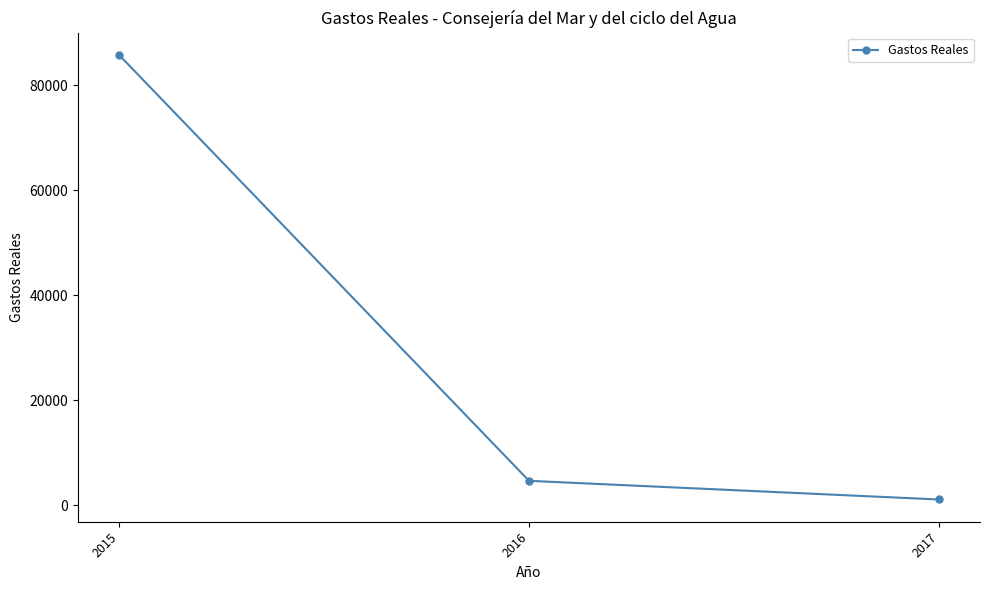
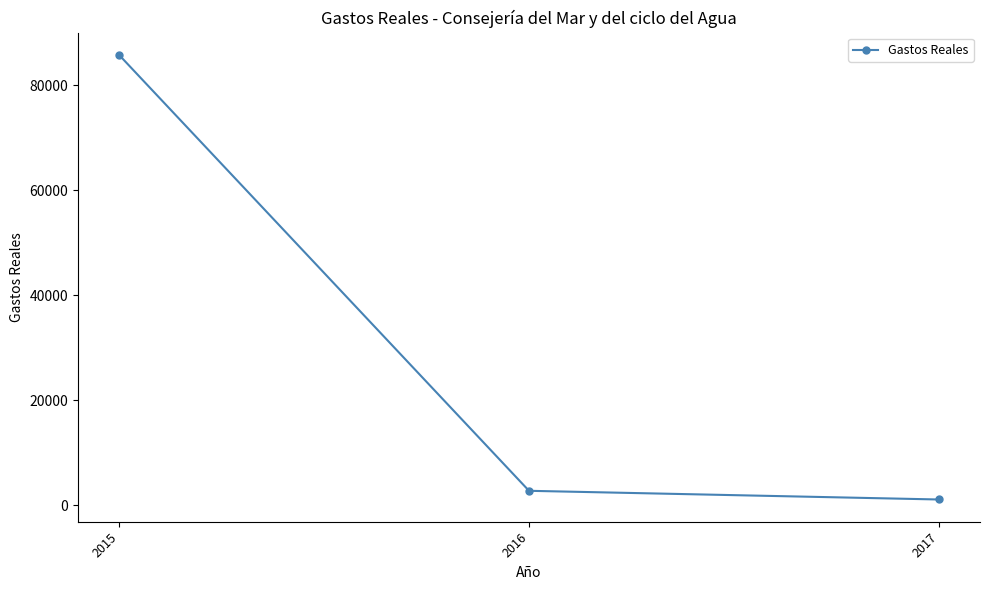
  {
    "2015": 86000,
-   "2016": 5000,
+   "2016": 3000,
    "2017": 1000
  }
